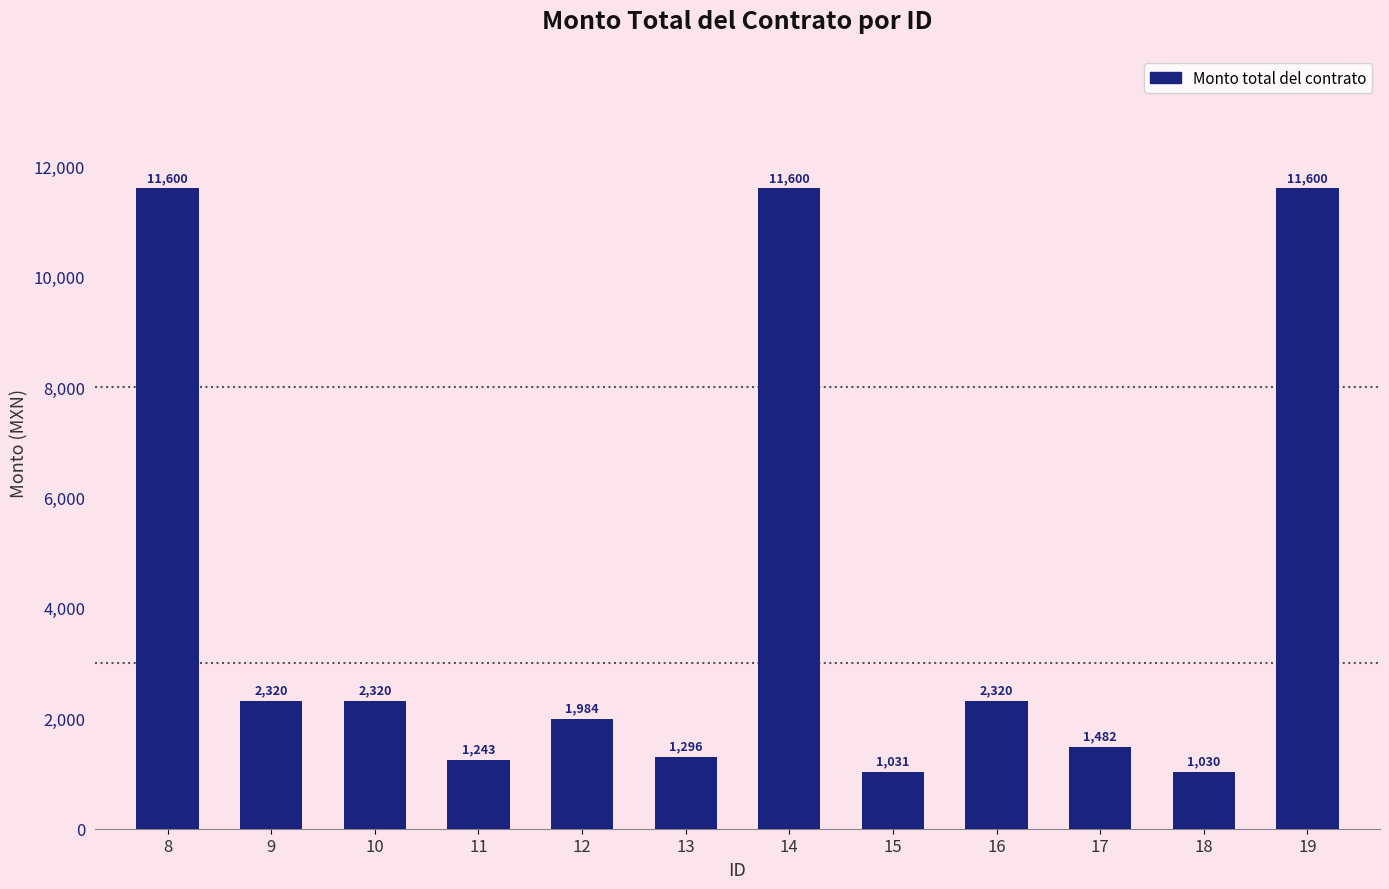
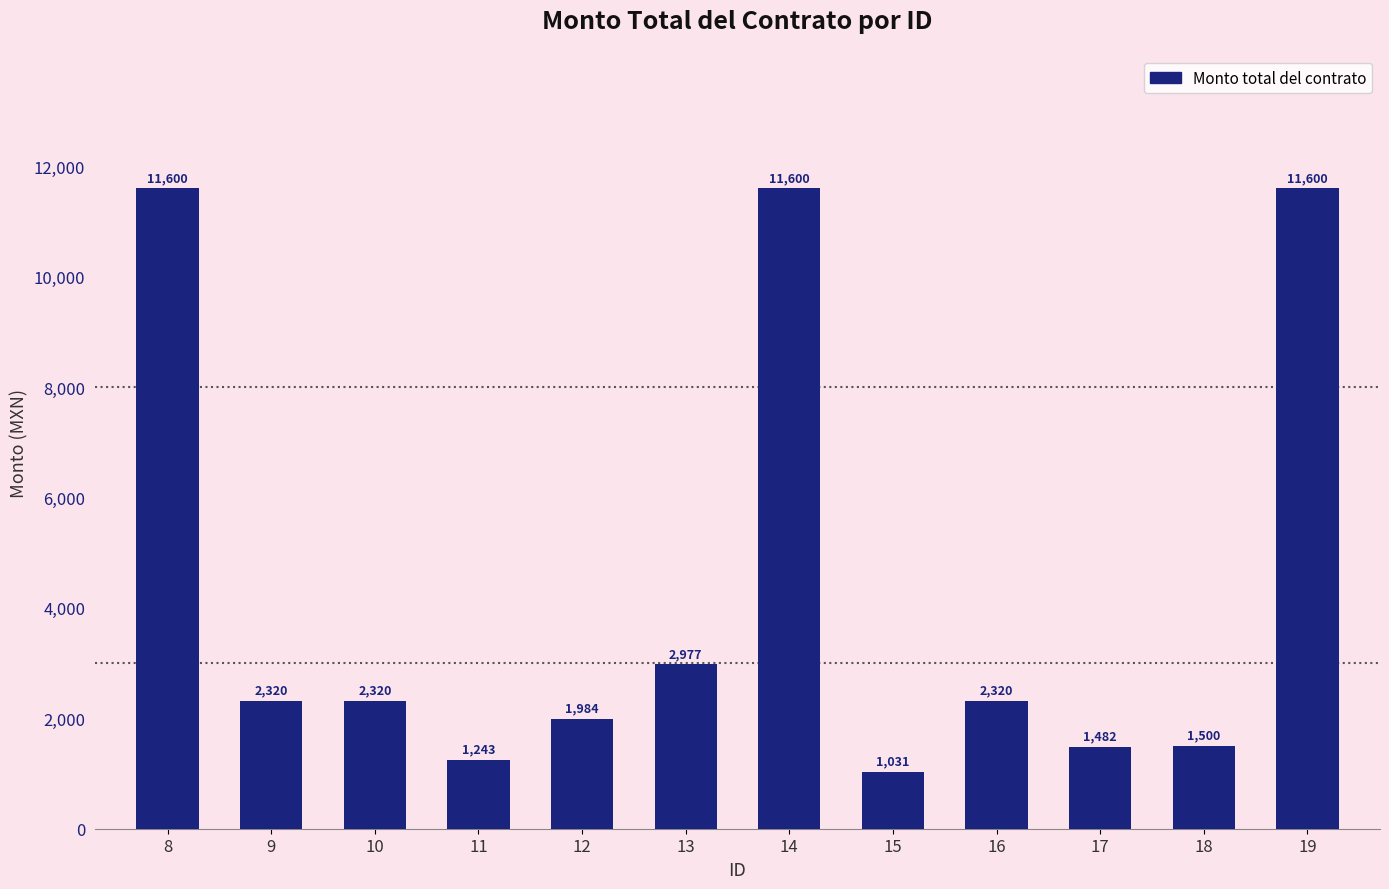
  {
    "8": "11,600",
    "9": "2,320",
    "10": "2,320",
    "11": "1,243",
    "12": "1,984",
-   "13": "1,296",
+   "13": "2,977",
    "14": "11,600",
    "15": "1,031",
    "16": "2,320",
    "17": "1,482",
-   "18": "1,030",
+   "18": "1,500",
    "19": "11,600"
  }
